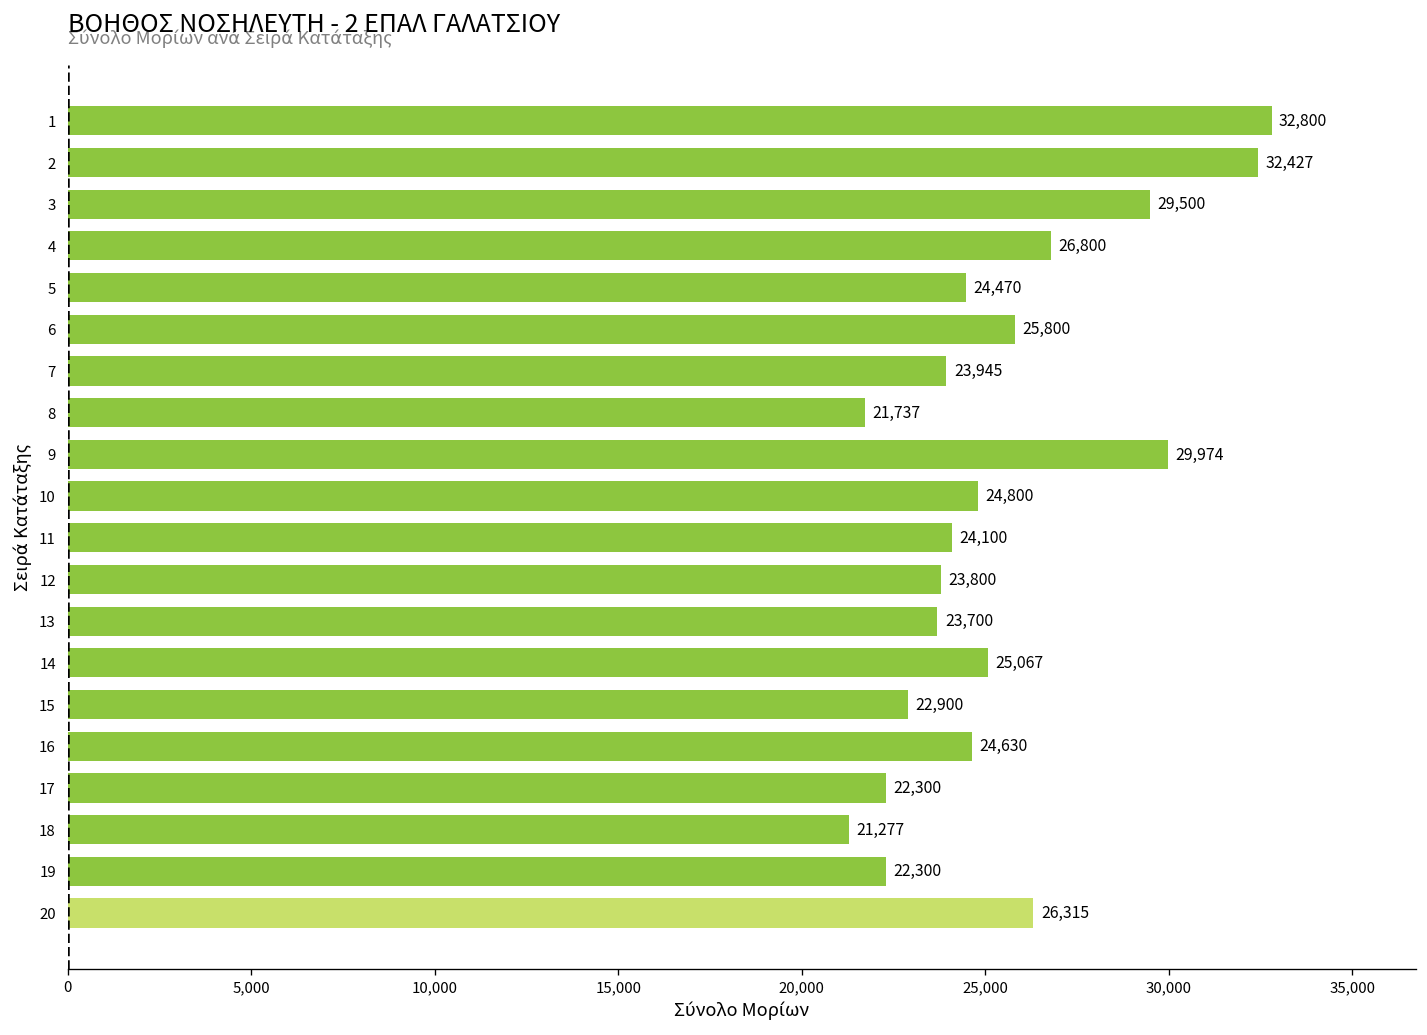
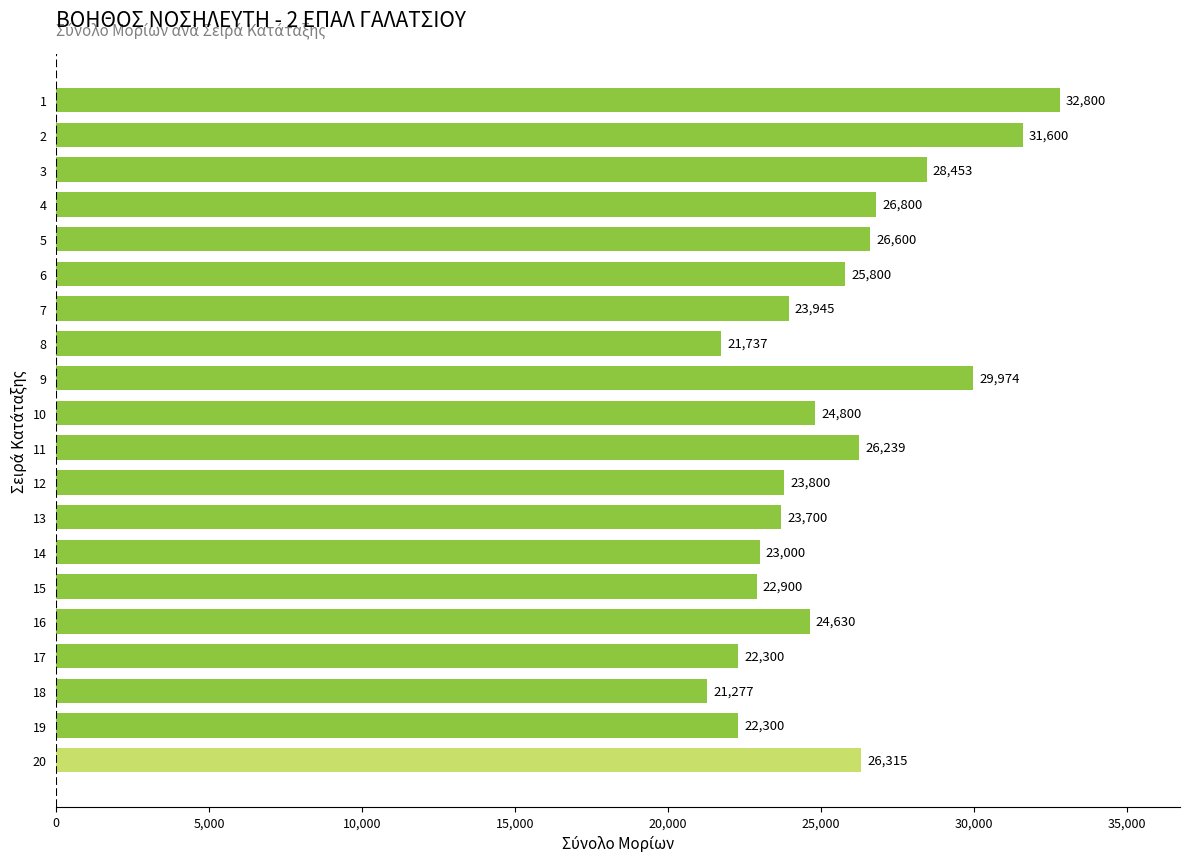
  {
    "1": "32,800",
-   "2": "32,427",
-   "3": "29,500",
+   "2": "31,600",
+   "3": "28,453",
    "4": "26,800",
-   "5": "24,470",
+   "5": "26,600",
    "6": "25,800",
    "7": "23,945",
    "8": "21,737",
    "9": "29,974",
    "10": "24,800",
-   "11": "24,100",
+   "11": "26,239",
    "12": "23,800",
    "13": "23,700",
-   "14": "25,067",
+   "14": "23,000",
    "15": "22,900",
    "16": "24,630",
    "17": "22,300",
    "18": "21,277",
    "19": "22,300",
    "20": "26,315"
  }
